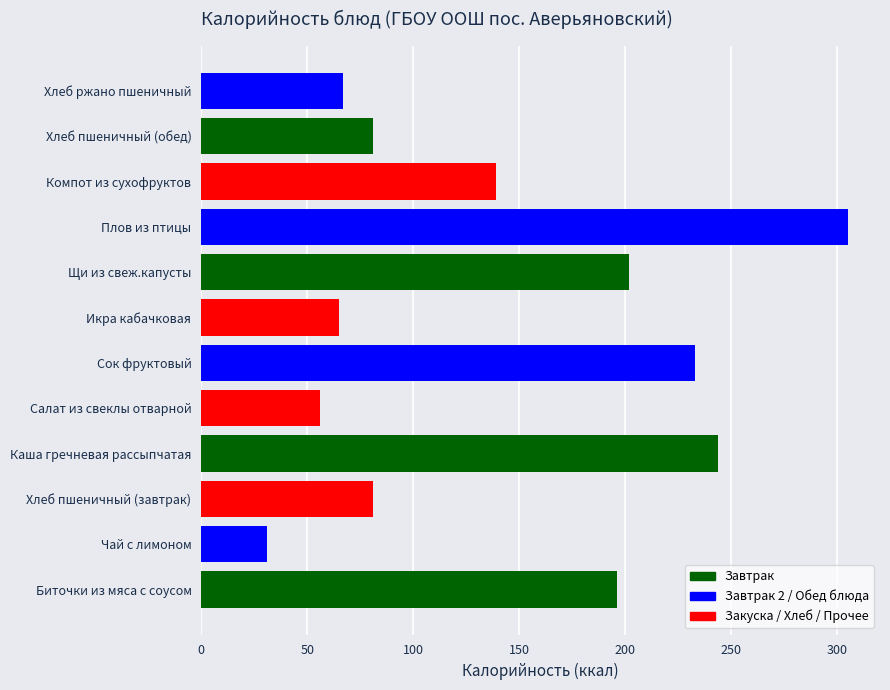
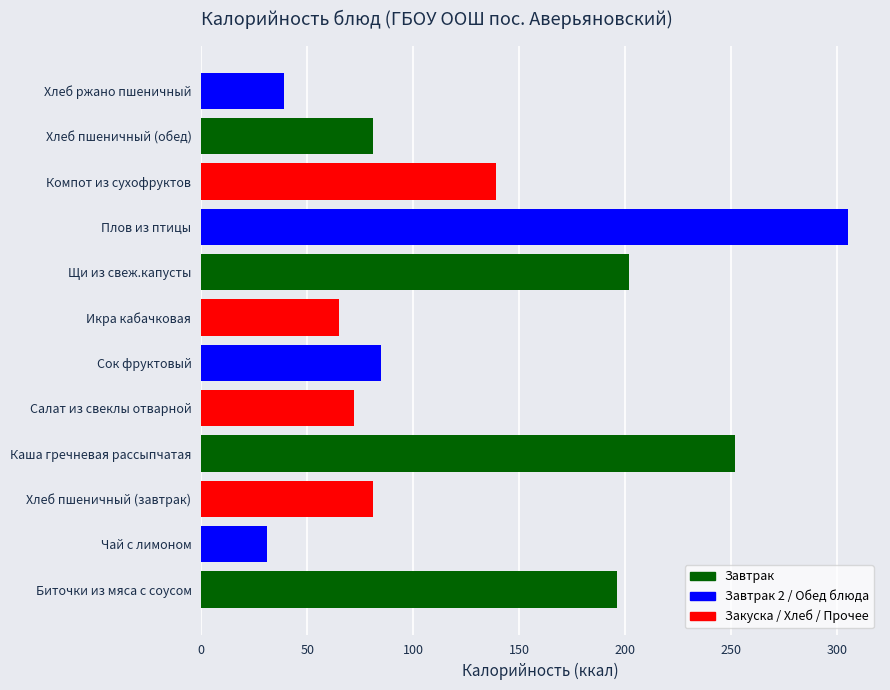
  {
-   "Хлеб ржано пшеничный": 67,
+   "Хлеб ржано пшеничный": 39,
    "Хлеб пшеничный (обед)": 81,
    "Компот из сухофруктов": 139,
    "Плов из птицы": 305,
    "Щи из свеж.капусты": 202,
    "Икра кабачковая": 65,
-   "Сок фруктовый": 233,
-   "Салат из свеклы отварной": 56,
-   "Каша гречневая рассыпчатая": 244,
+   "Сок фруктовый": 85,
+   "Салат из свеклы отварной": 72,
+   "Каша гречневая рассыпчатая": 252,
    "Хлеб пшеничный (завтрак)": 81,
    "Чай с лимоном": 31,
    "Биточки из мяса с соусом": 196
  }
